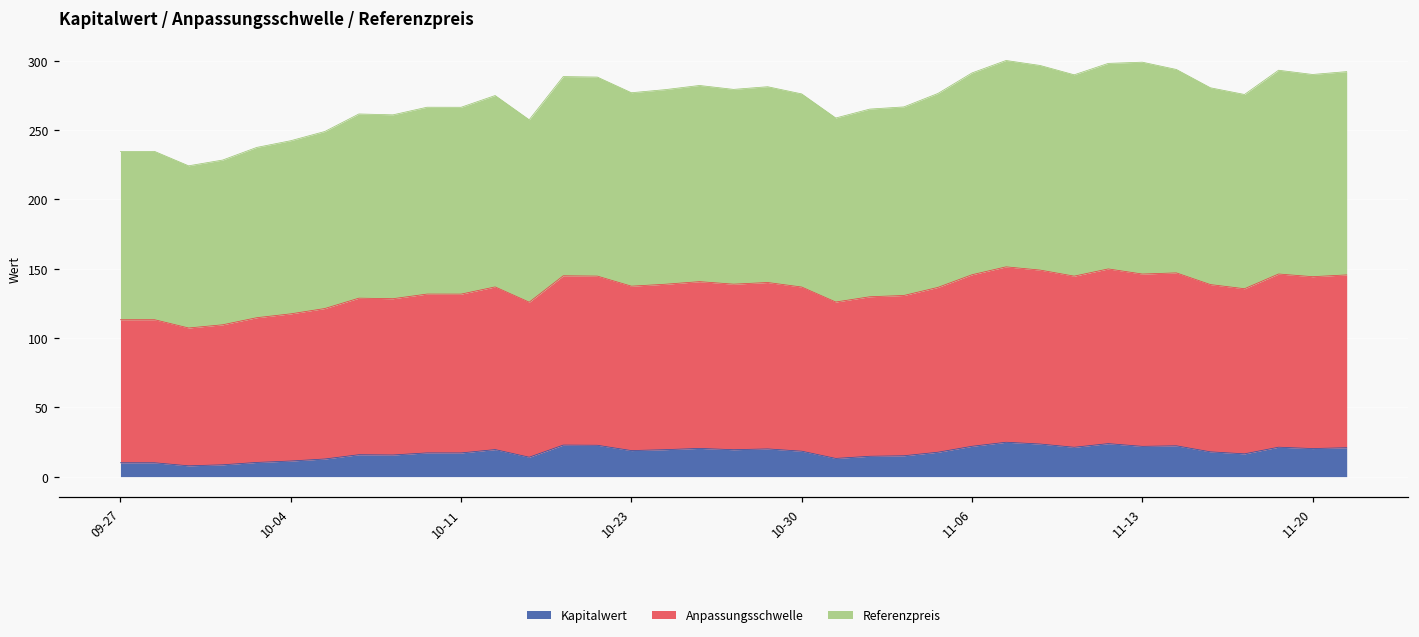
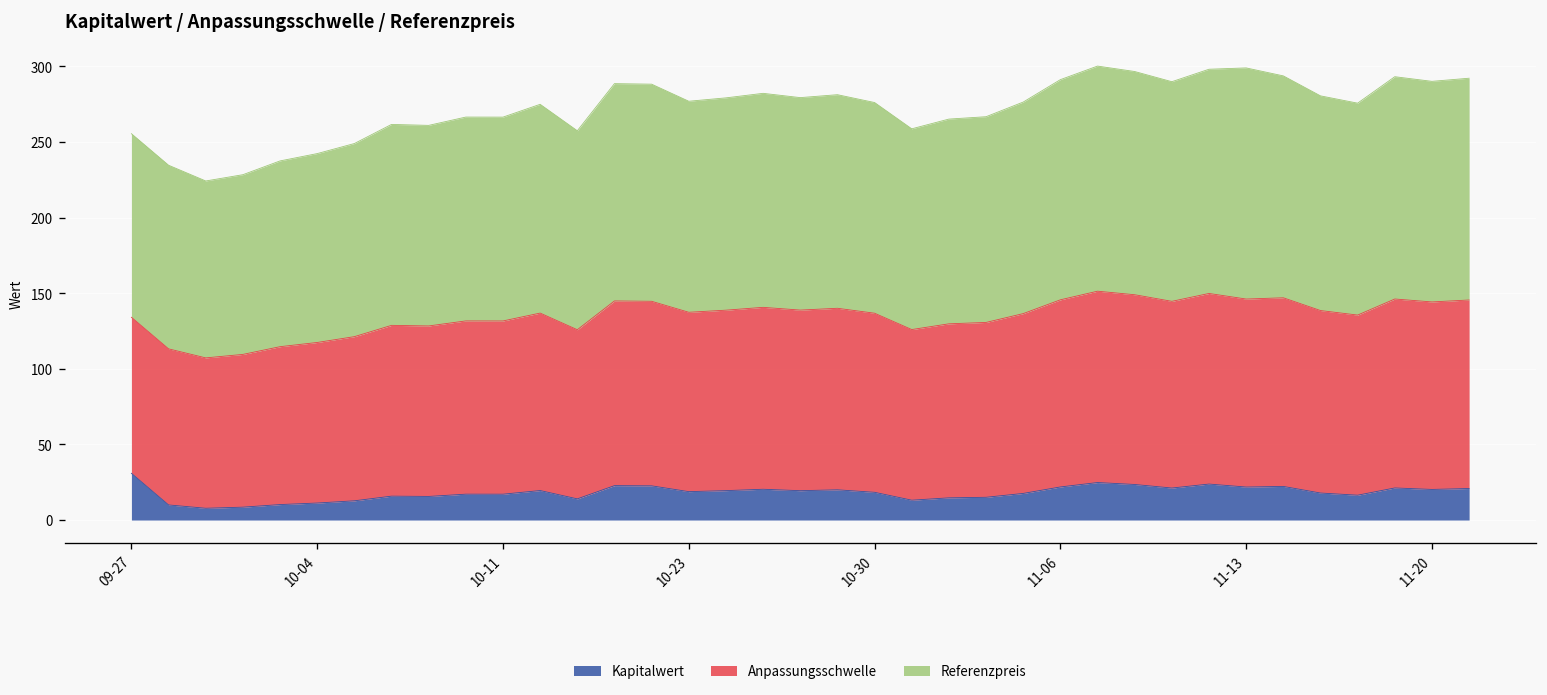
  {
    "Kapitalwert": {
-     "09-27": 10,
+     "09-27": 31,
      "10-04": 11,
      "10-11": 17,
      "10-23": 19,
      "10-30": 18,
      "11-06": 22,
      "11-13": 22,
      "11-20": 20
    },
    "Anpassungsschwelle": {
      "09-27": 103,
      "10-04": 106,
      "10-11": 115,
      "10-23": 119,
      "10-30": 118,
      "11-06": 124,
      "11-13": 124,
      "11-20": 124
    },
    "Referenzpreis": {
      "09-27": 121,
      "10-04": 125,
      "10-11": 135,
      "10-23": 140,
      "10-30": 139,
      "11-06": 146,
      "11-13": 153,
      "11-20": 146
    }
  }
